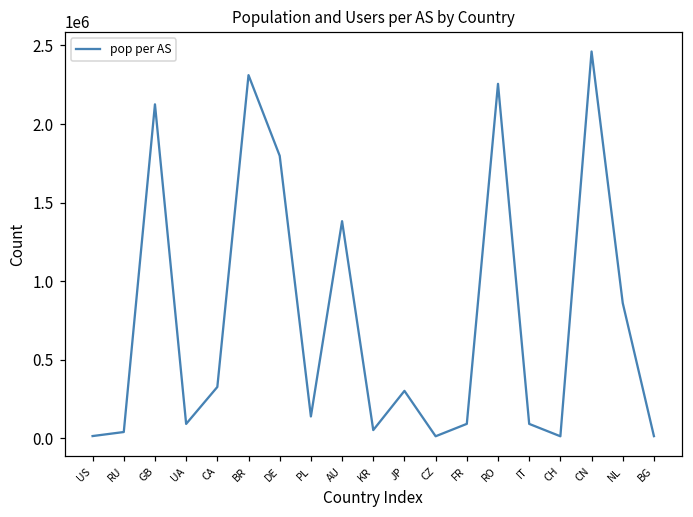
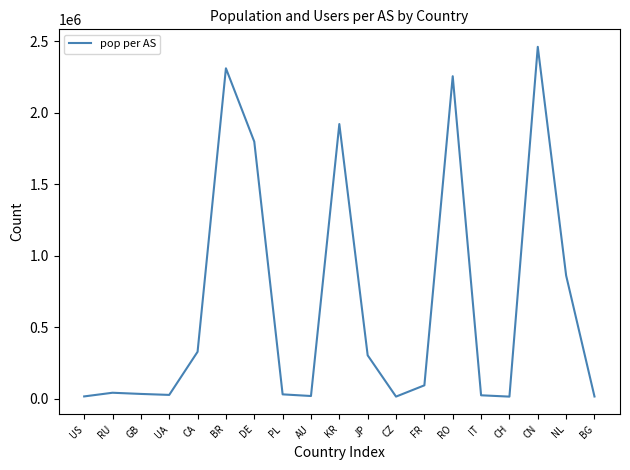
  {
    "US": 20000,
    "RU": 40000,
-   "GB": 2130000,
-   "UA": 90000,
+   "GB": 30000,
+   "UA": 30000,
    "CA": 330000,
    "BR": 2310000,
    "DE": 1800000,
-   "PL": 140000,
-   "AU": 1380000,
-   "KR": 50000,
+   "PL": 30000,
+   "AU": 20000,
+   "KR": 1920000,
    "JP": 300000,
    "CZ": 10000,
    "FR": 90000,
    "RO": 2260000,
-   "IT": 90000,
+   "IT": 20000,
    "CH": 10000,
    "CN": 2460000,
    "NL": 860000,
    "BG": 10000
  }
